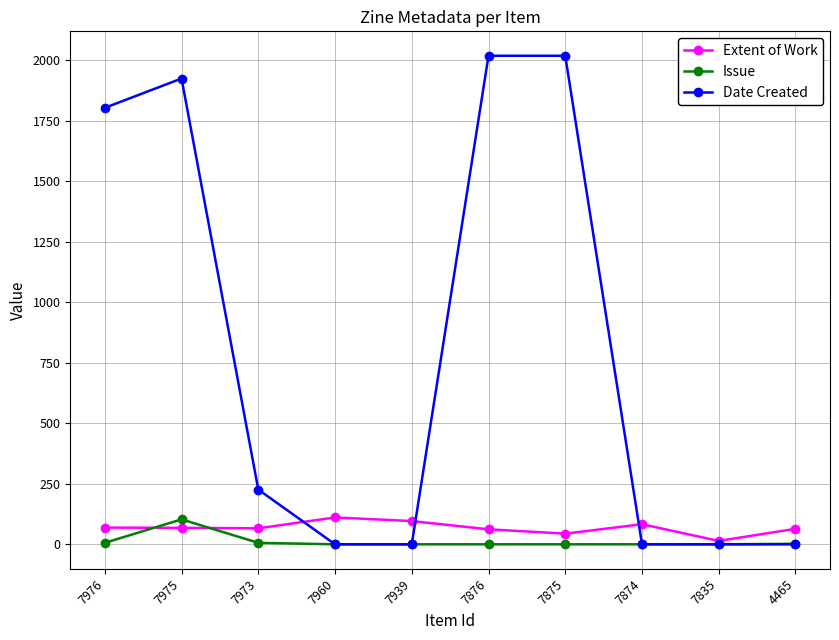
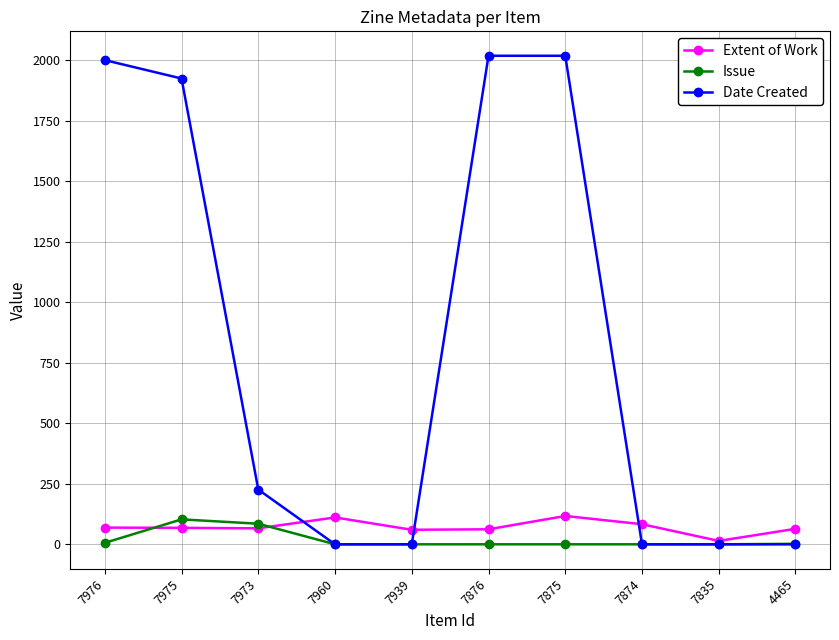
  {
    "Extent of Work": {
      "7976": 70,
      "7975": 70,
      "7973": 70,
      "7960": 110,
-     "7939": 100,
+     "7939": 60,
      "7876": 60,
-     "7875": 40,
+     "7875": 120,
      "7874": 80,
      "7835": 10,
      "4465": 60
    },
    "Issue": {
      "7976": 10,
      "7975": 100,
-     "7973": 10,
+     "7973": 90,
      "7876": 0,
      "7875": 0
    },
    "Date Created": {
-     "7976": 1800,
+     "7976": 2000,
      "7975": 1920,
      "7973": 230,
      "7876": 2020,
      "7875": 2020
    }
  }
